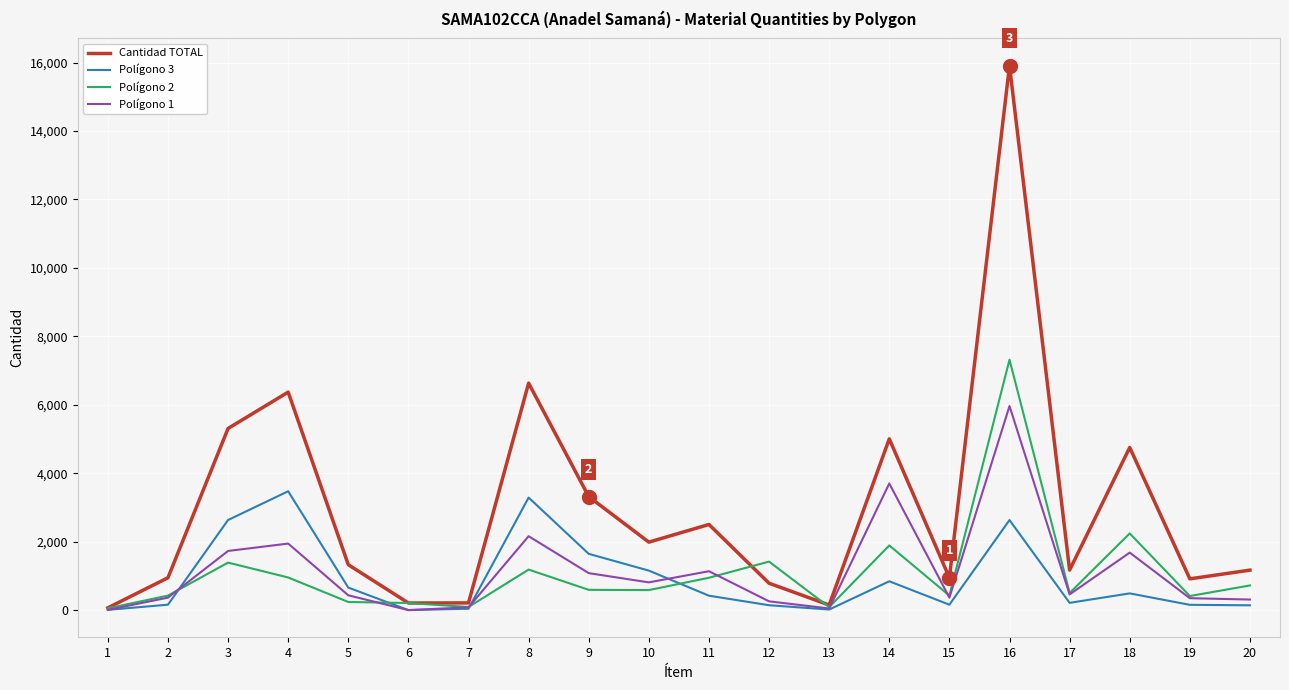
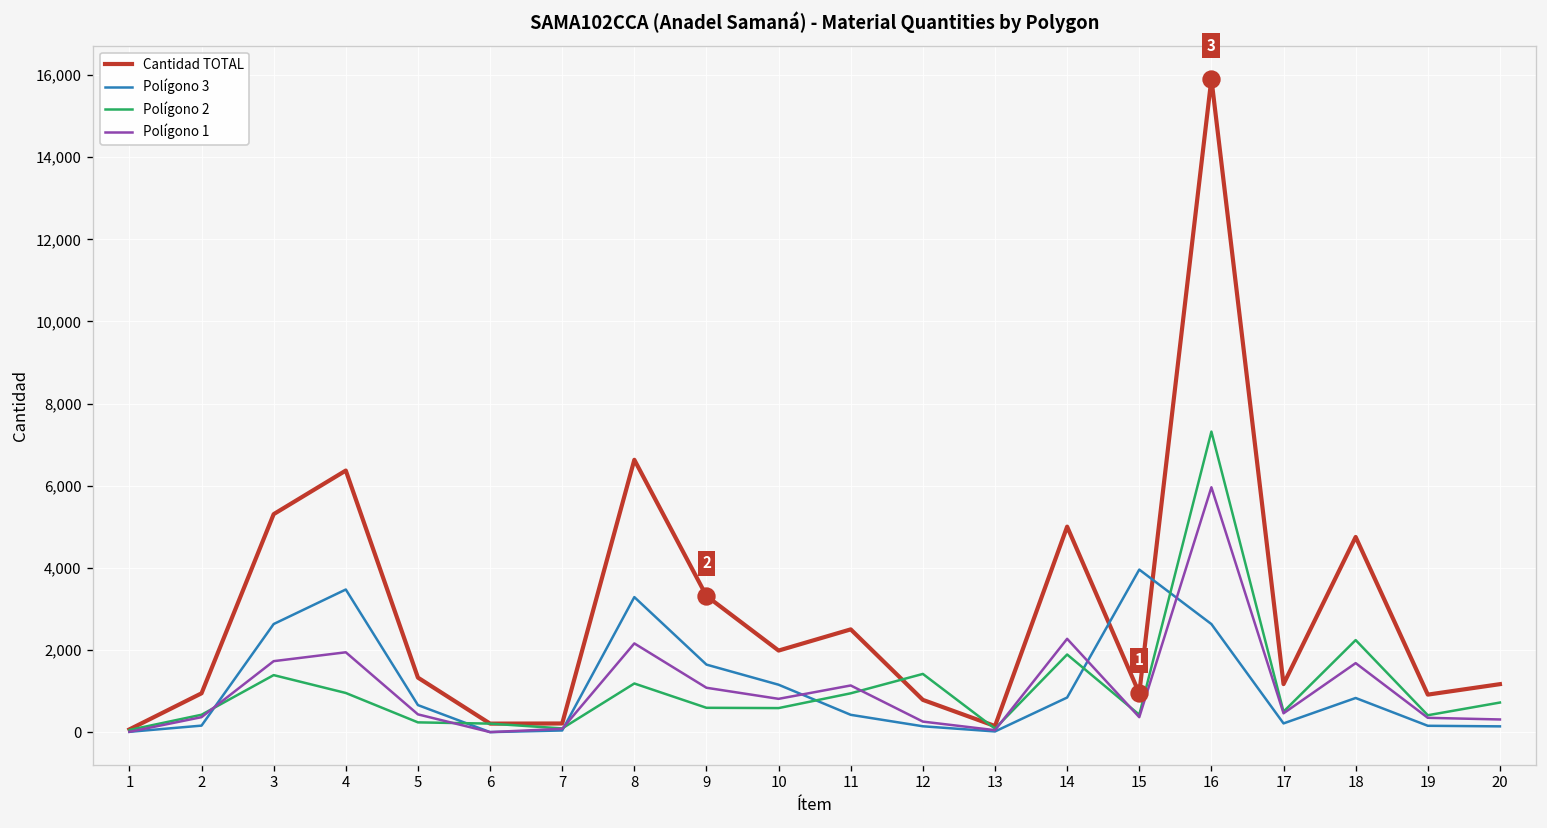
  {
    "Polígono 3": {
      "2": "200",
      "3": "2,600",
      "4": "3,500",
      "5": "700",
      "8": "3,300",
      "9": "1,600",
      "10": "1,200",
      "11": "400",
      "12": "100",
      "14": "800",
-     "15": "200",
+     "15": "4,000",
      "16": "2,600",
      "17": "200",
-     "18": "500",
+     "18": "800",
      "19": "200",
      "20": "100"
    },
    "Polígono 2": {
      "3": "1,400",
      "4": "1,000",
      "5": "200",
      "8": "1,200",
      "9": "600",
      "10": "600",
      "11": "900",
      "12": "1,400",
      "14": "1,900",
      "16": "7,300",
      "18": "2,200",
      "20": "700"
    },
    "Polígono 1": {
      "3": "1,700",
      "4": "1,900",
      "5": "400",
      "8": "2,200",
      "9": "1,100",
      "10": "800",
      "11": "1,100",
      "12": "300",
-     "14": "3,700",
+     "14": "2,300",
      "16": "6,000",
      "18": "1,700",
      "20": "300"
    }
  }
